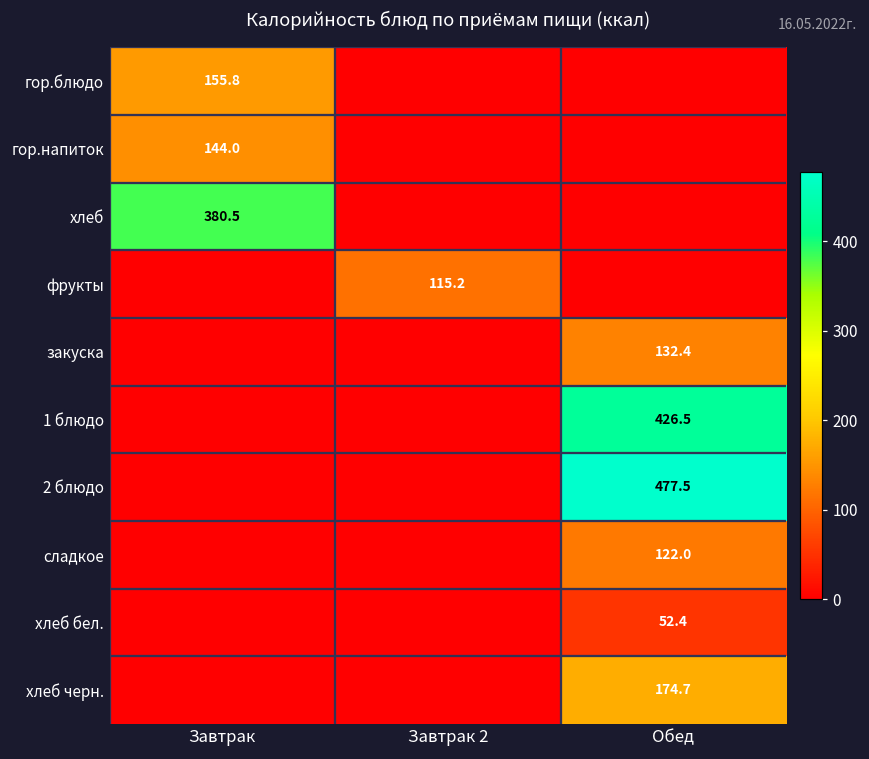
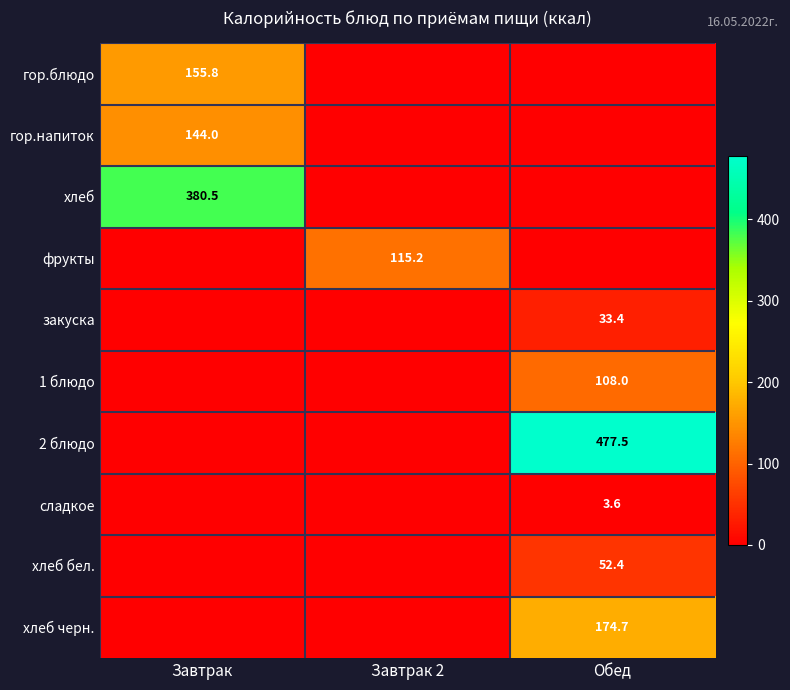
  {
    "гор.блюдо": {
      "Завтрак": 155.8
    },
    "гор.напиток": {
      "Завтрак": 144.0
    },
    "хлеб": {
      "Завтрак": 380.5
    },
    "фрукты": {
      "Завтрак 2": 115.2
    },
    "закуска": {
-     "Обед": 132.4
+     "Обед": 33.4
    },
    "1 блюдо": {
-     "Обед": 426.5
+     "Обед": 108.0
    },
    "2 блюдо": {
      "Обед": 477.5
    },
    "сладкое": {
-     "Обед": 122.0
+     "Обед": 3.6
    },
    "хлеб бел.": {
      "Обед": 52.4
    },
    "хлеб черн.": {
      "Обед": 174.7
    }
  }
